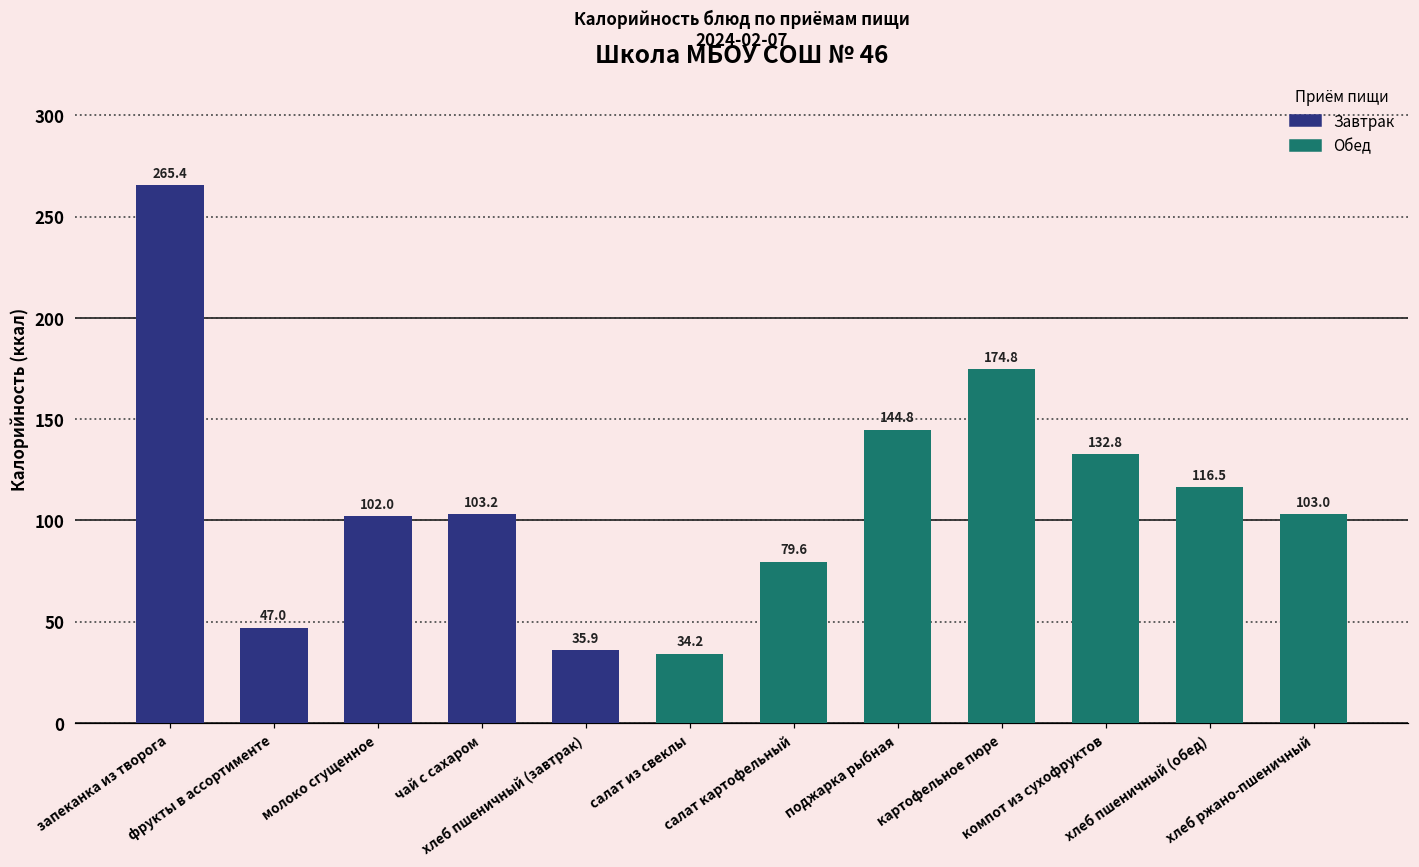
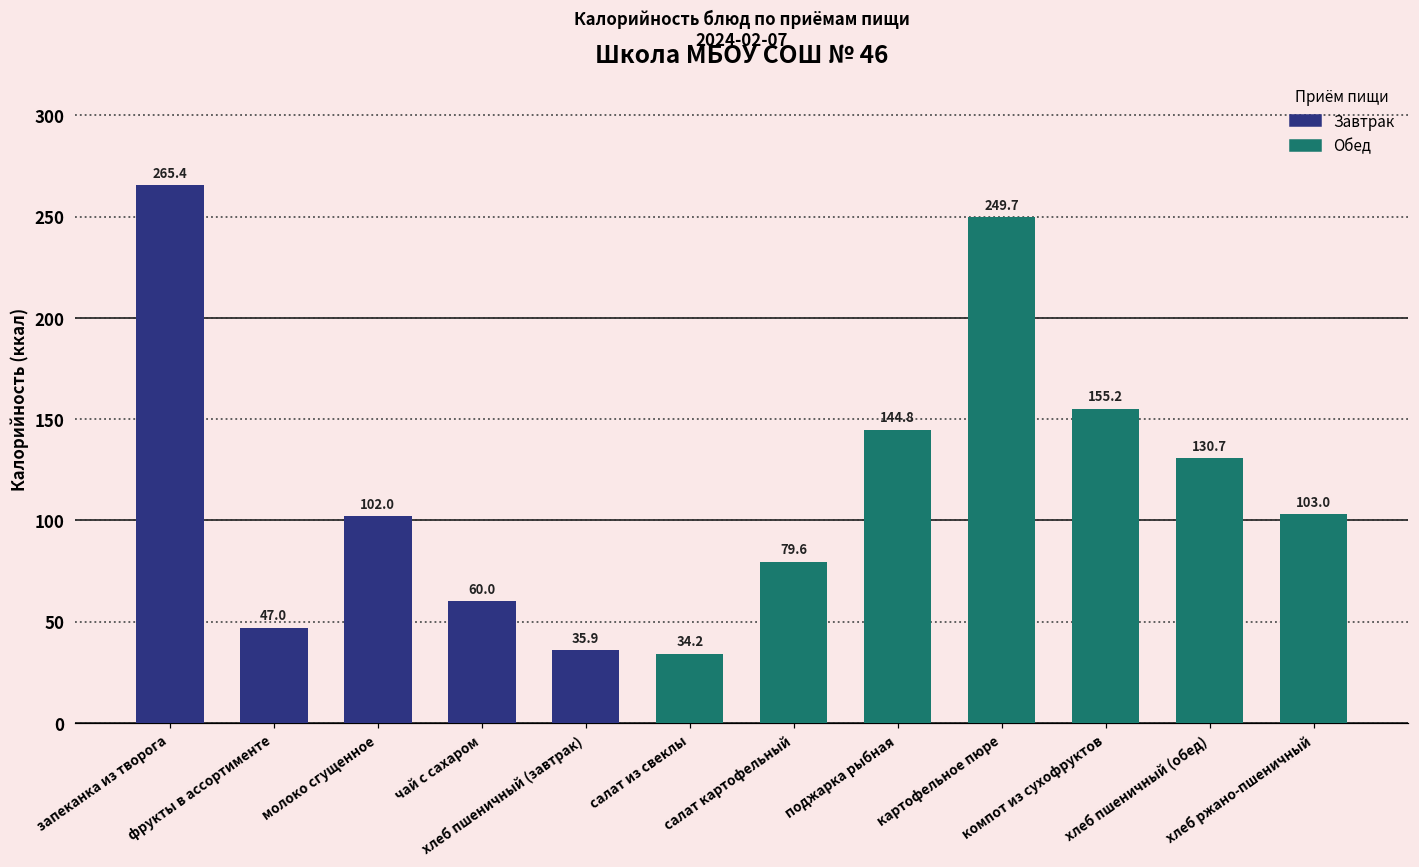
  {
    "запеканка из творога": 265.4,
    "фрукты в ассортименте": 47.0,
    "молоко сгущенное": 102.0,
-   "чай с сахаром": 103.2,
+   "чай с сахаром": 60.0,
    "хлеб пшеничный (завтрак)": 35.9,
    "салат из свеклы": 34.2,
    "салат картофельный": 79.6,
    "поджарка рыбная": 144.8,
-   "картофельное пюре": 174.8,
-   "компот из сухофруктов": 132.8,
-   "хлеб пшеничный (обед)": 116.5,
+   "картофельное пюре": 249.7,
+   "компот из сухофруктов": 155.2,
+   "хлеб пшеничный (обед)": 130.7,
    "хлеб ржано-пшеничный": 103.0
  }
